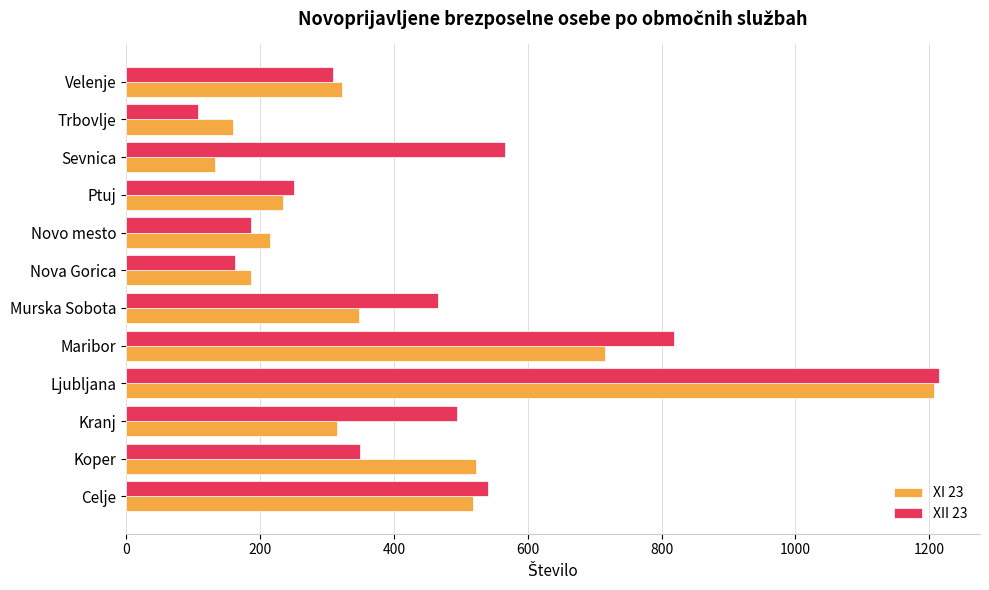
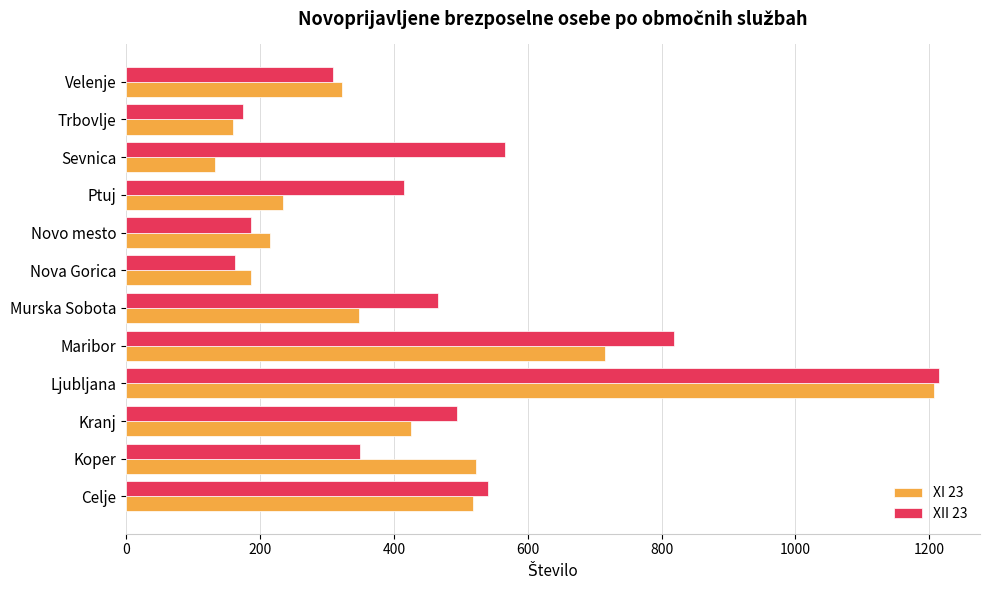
  {
    "XI 23": {
      "Velenje": 320,
      "Trbovlje": 160,
      "Sevnica": 130,
      "Ptuj": 230,
      "Novo mesto": 220,
      "Nova Gorica": 190,
      "Murska Sobota": 350,
      "Maribor": 720,
      "Ljubljana": 1210,
-     "Kranj": 320,
+     "Kranj": 430,
      "Koper": 520,
      "Celje": 520
    },
    "XII 23": {
      "Velenje": 310,
-     "Trbovlje": 110,
+     "Trbovlje": 170,
      "Sevnica": 570,
-     "Ptuj": 250,
+     "Ptuj": 420,
      "Novo mesto": 190,
      "Nova Gorica": 160,
      "Murska Sobota": 470,
      "Maribor": 820,
      "Ljubljana": 1220,
      "Kranj": 500,
      "Koper": 350,
      "Celje": 540
    }
  }
